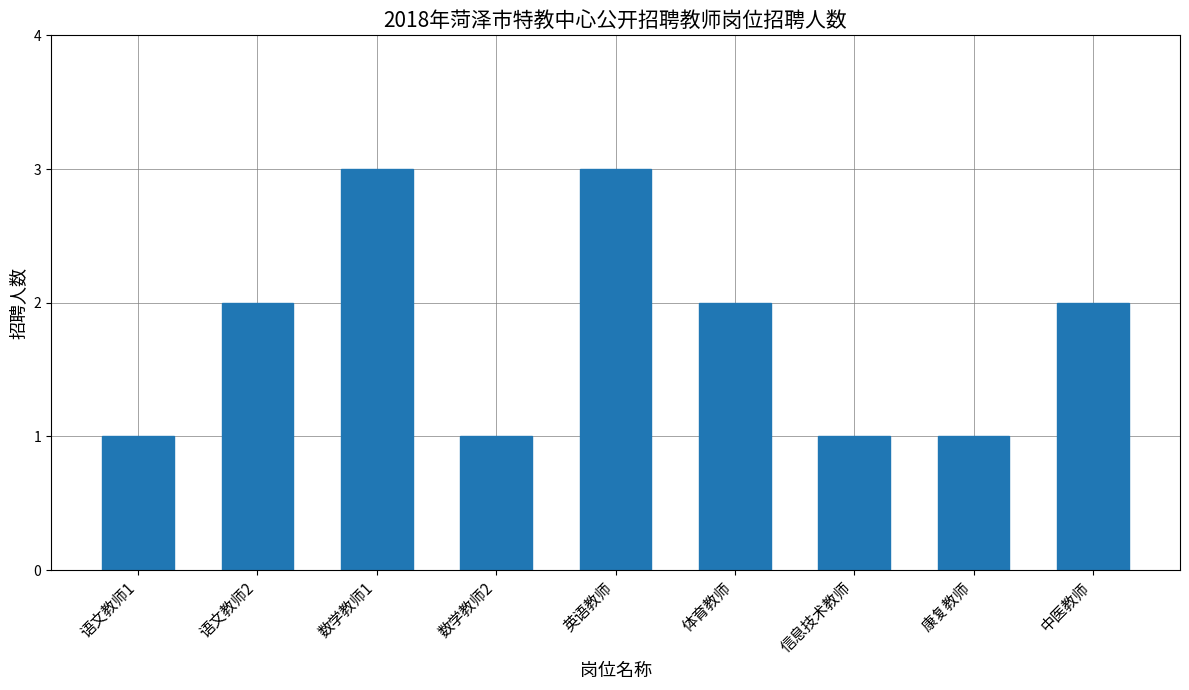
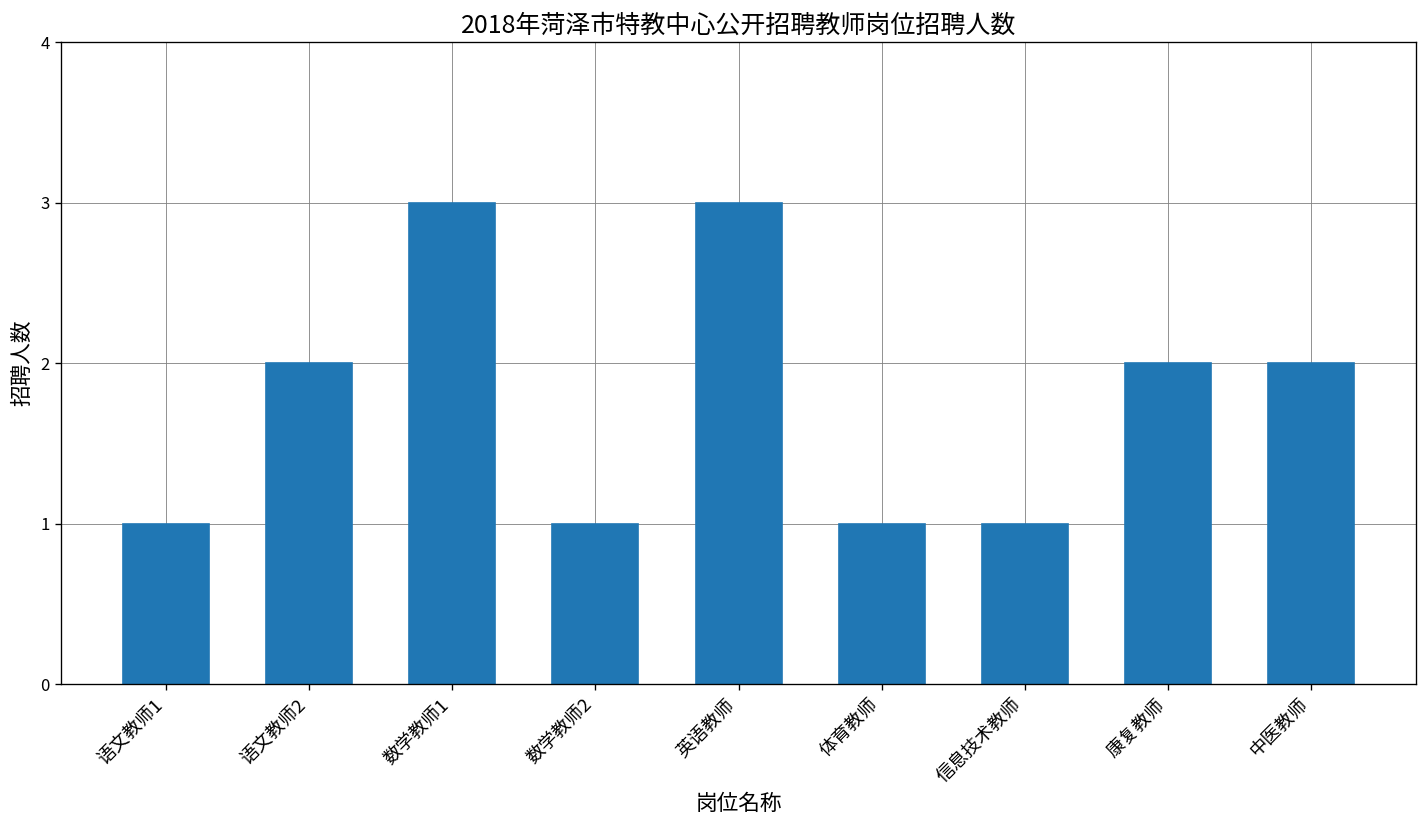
  {
    "语文教师1": 1,
    "语文教师2": 2,
    "数学教师1": 3,
    "数学教师2": 1,
    "英语教师": 3,
-   "体育教师": 2,
+   "体育教师": 1,
    "信息技术教师": 1,
-   "康复教师": 1,
+   "康复教师": 2,
    "中医教师": 2
  }
